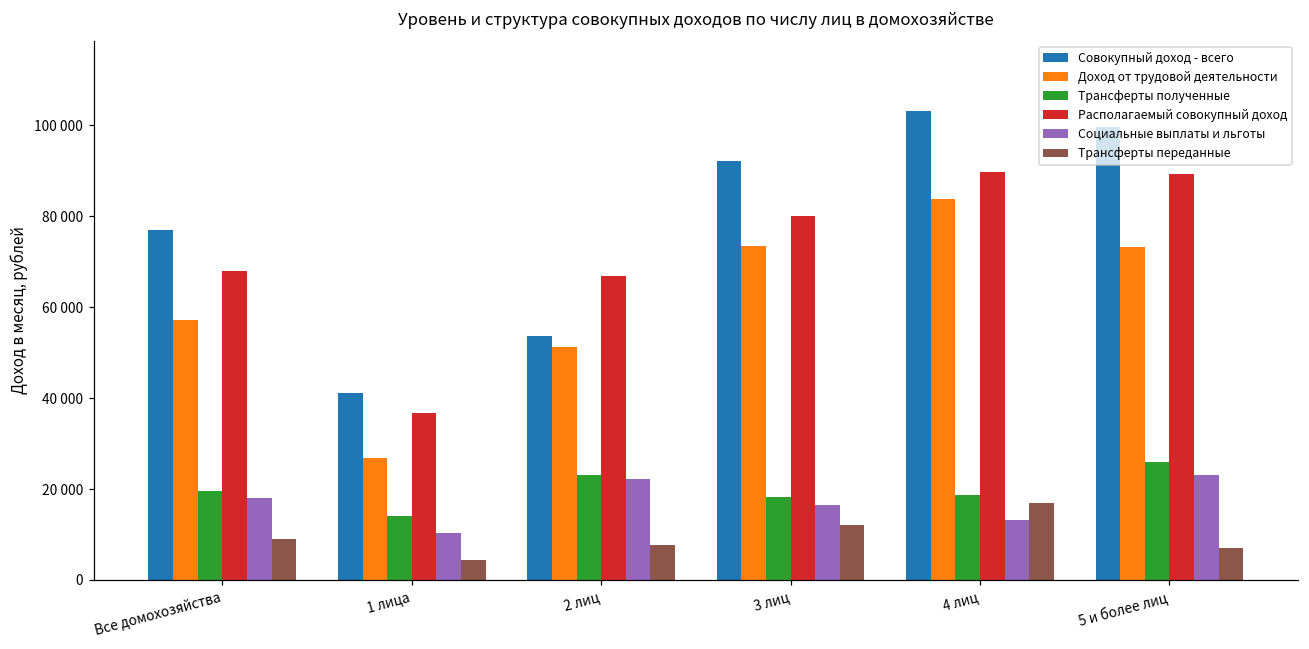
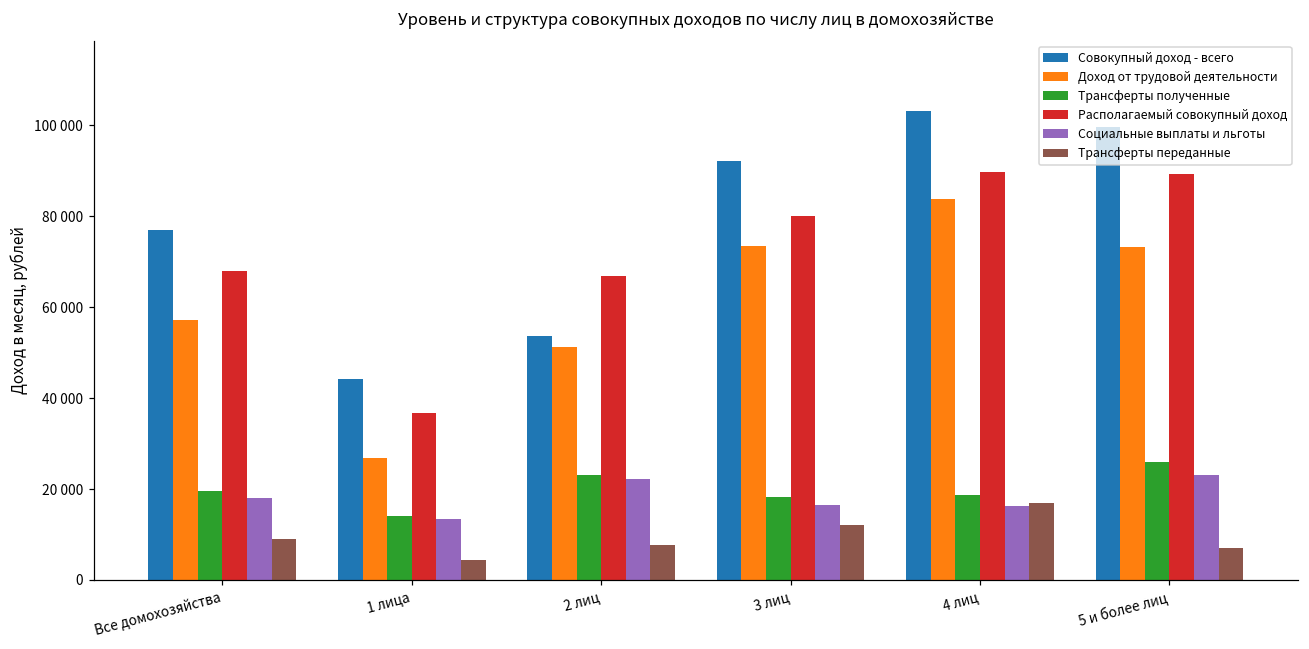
  {
    "Совокупный доход - всего": {
      "Все домохозяйства": 77000,
-     "1 лица": 41000,
+     "1 лица": 44000,
      "2 лиц": 54000,
      "3 лиц": 92000,
      "4 лиц": 103000
    },
    "Доход от трудовой деятельности": {
      "Все домохозяйства": 57000,
      "1 лица": 27000,
      "2 лиц": 51000,
      "3 лиц": 74000,
      "4 лиц": 84000,
      "5 и более лиц": 73000
    },
    "Трансферты полученные": {
      "Все домохозяйства": 19000,
      "1 лица": 14000,
      "2 лиц": 23000,
      "3 лиц": 18000,
      "4 лиц": 19000,
      "5 и более лиц": 26000
    },
    "Располагаемый совокупный доход": {
      "Все домохозяйства": 68000,
      "1 лица": 37000,
      "2 лиц": 67000,
      "3 лиц": 80000,
      "4 лиц": 90000,
      "5 и более лиц": 89000
    },
    "Социальные выплаты и льготы": {
      "Все домохозяйства": 18000,
-     "1 лица": 10000,
+     "1 лица": 13000,
      "2 лиц": 22000,
      "3 лиц": 17000,
-     "4 лиц": 13000,
+     "4 лиц": 16000,
      "5 и более лиц": 23000
    },
    "Трансферты переданные": {
      "Все домохозяйства": 9000,
      "1 лица": 4000,
      "2 лиц": 8000,
      "3 лиц": 12000,
      "4 лиц": 17000,
      "5 и более лиц": 7000
    }
  }
